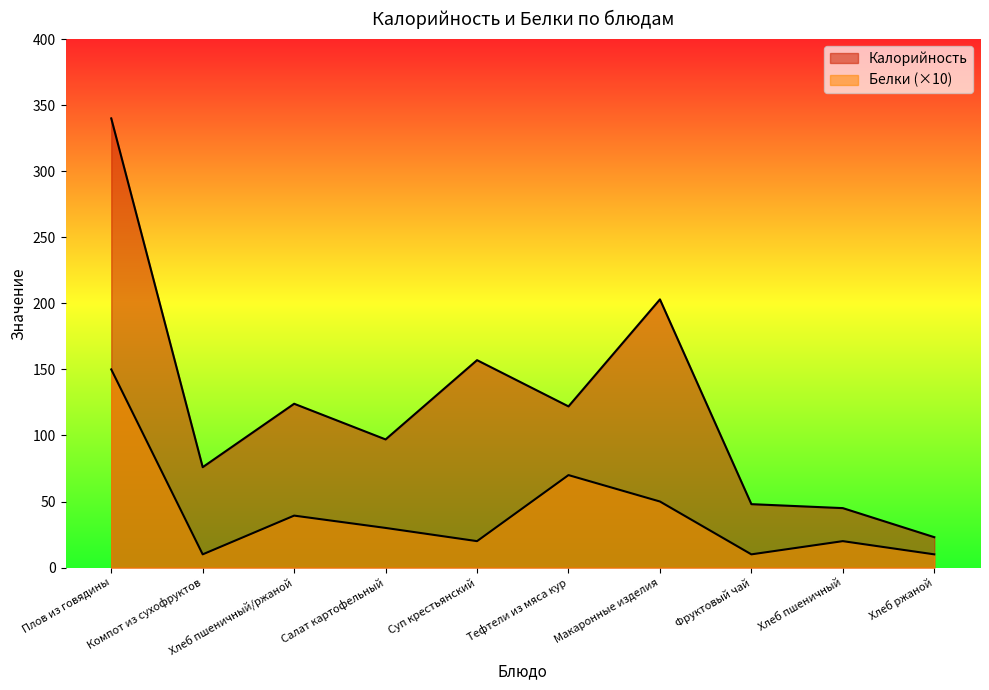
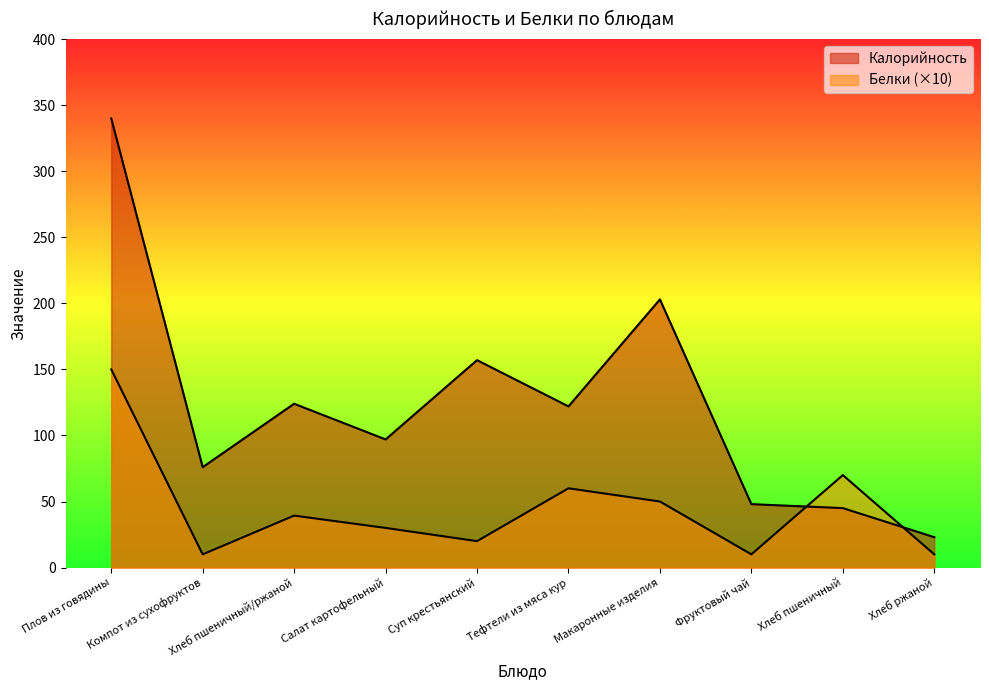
  {
    "Калорийность": {
      "Плов из говядины": 340,
      "Компот из сухофруктов": 76,
      "Хлеб пшеничный/ржаной": 124,
      "Салат картофельный": 97,
      "Суп крестьянский": 157,
      "Тефтели из мяса кур": 122,
      "Макаронные изделия": 203,
      "Фруктовый чай": 48,
      "Хлеб пшеничный": 45,
      "Хлеб ржаной": 23
    },
    "Белки (×10)": {
      "Плов из говядины": 150,
      "Компот из сухофруктов": 10,
      "Хлеб пшеничный/ржаной": 39,
      "Салат картофельный": 30,
      "Суп крестьянский": 20,
-     "Тефтели из мяса кур": 70,
+     "Тефтели из мяса кур": 60,
      "Макаронные изделия": 50,
      "Фруктовый чай": 10,
-     "Хлеб пшеничный": 20,
+     "Хлеб пшеничный": 70,
      "Хлеб ржаной": 10
    }
  }
